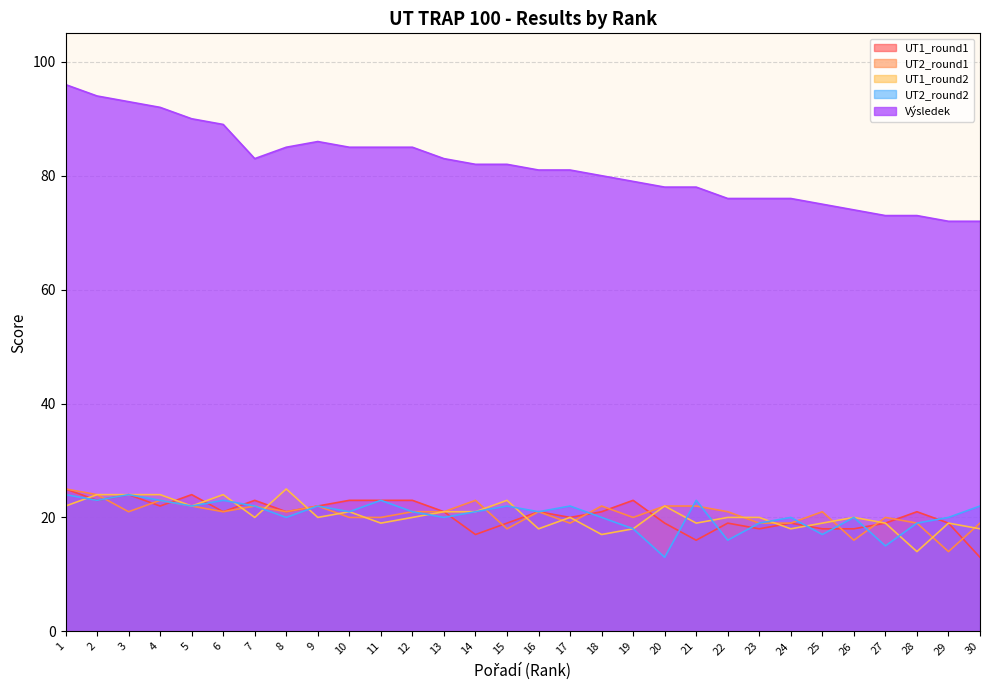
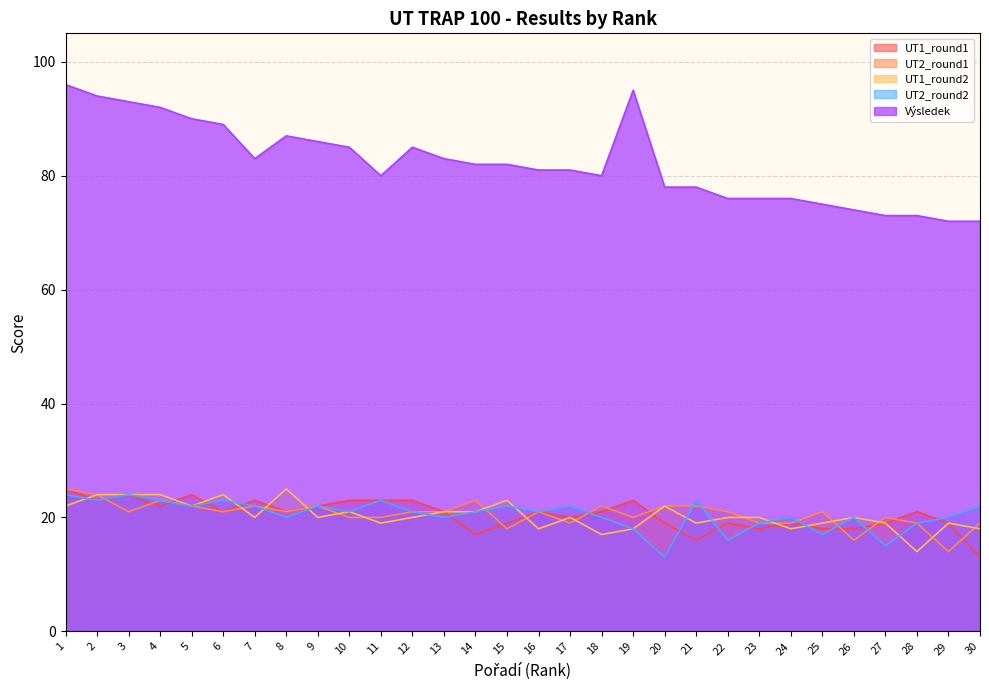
  {
    "UT2_round2": {
      "1": 24,
      "6": 23,
      "8": 20,
      "13": 20,
      "15": 22,
      "17": 22,
      "18": 20,
      "20": 13,
      "21": 23,
      "22": 16,
      "24": 20,
      "25": 17,
      "27": 15,
      "29": 20,
      "30": 22
    },
    "Výsledek": {
      "1": 96,
      "2": 94,
      "3": 93,
      "4": 92,
      "5": 90,
      "6": 89,
      "7": 83,
-     "8": 85,
+     "8": 87,
      "9": 86,
      "10": 85,
-     "11": 85,
+     "11": 80,
      "12": 85,
      "13": 83,
      "14": 82,
      "15": 82,
      "16": 81,
      "17": 81,
      "18": 80,
-     "19": 79,
+     "19": 95,
      "20": 78,
      "21": 78,
      "22": 76,
      "23": 76,
      "24": 76,
      "25": 75,
      "26": 74,
      "27": 73,
      "28": 73,
      "29": 72,
      "30": 72
    }
  }
